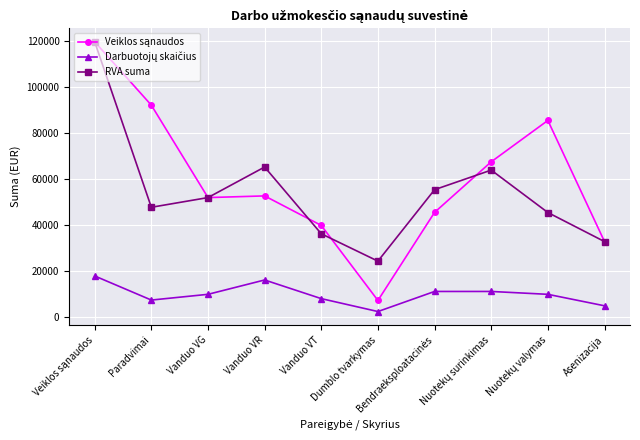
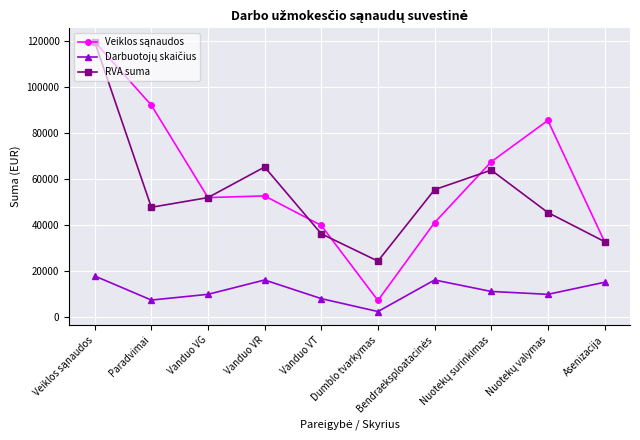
  {
    "Veiklos sąnaudos": {
      "Paradvimai": 92000,
      "Vanduo VR": 53000,
      "Vanduo VT": 40000,
      "Dumblo tvarkymas": 7000,
-     "Bendraeksploatacinės": 46000,
+     "Bendraeksploatacinės": 41000,
      "Nuotekų surinkimas": 68000,
      "Nuotekų valymas": 86000
    },
    "Darbuotojų skaičius": {
      "Veiklos sąnaudos": 18000,
      "Paradvimai": 7000,
      "Vanduo VG": 10000,
      "Vanduo VR": 16000,
      "Vanduo VT": 8000,
      "Dumblo tvarkymas": 2000,
-     "Bendraeksploatacinės": 11000,
+     "Bendraeksploatacinės": 16000,
      "Nuotekų surinkimas": 11000,
      "Nuotekų valymas": 10000,
-     "Asenizacija": 5000
+     "Asenizacija": 15000
    },
    "RVA suma": {
      "Paradvimai": 48000,
      "Vanduo VR": 65000,
      "Vanduo VT": 36000,
      "Dumblo tvarkymas": 24000,
      "Bendraeksploatacinės": 55000,
      "Nuotekų surinkimas": 64000,
      "Nuotekų valymas": 46000
    }
  }
